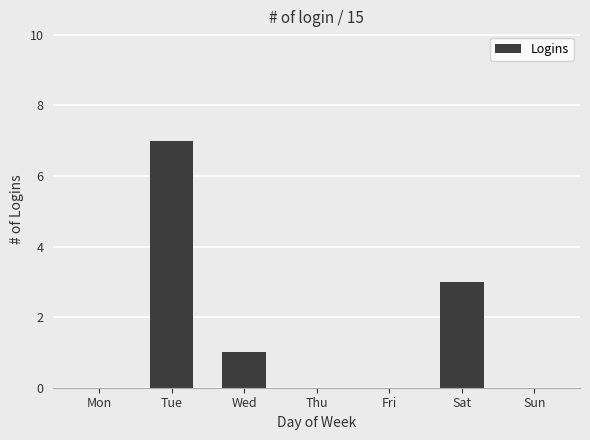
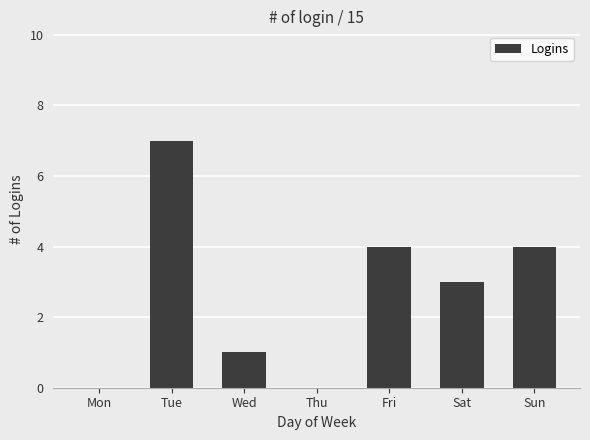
  {
    "Mon": 0,
    "Tue": 7,
    "Wed": 1,
    "Thu": 0,
-   "Fri": 0,
+   "Fri": 4,
    "Sat": 3,
-   "Sun": 0
+   "Sun": 4
  }
